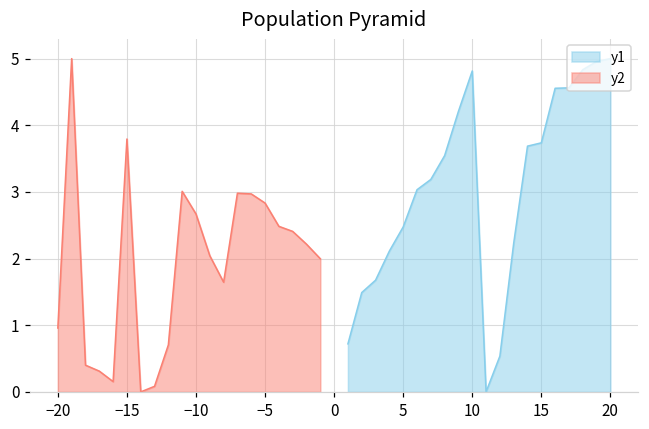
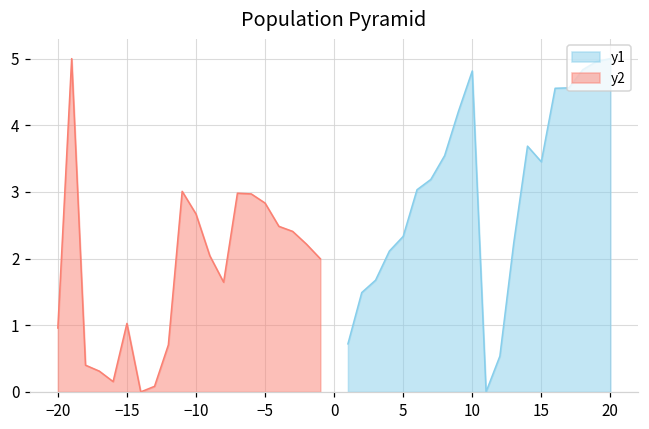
  {
    "y1": {
-     "5": 2.5,
+     "5": 2.3,
      "10": 4.8,
-     "15": 3.7
+     "15": 3.5
    },
    "y2": {
      "−20": 1.0,
-     "−15": 3.8,
+     "−15": 1.0,
      "−10": 2.7,
      "−5": 2.8
    }
  }
